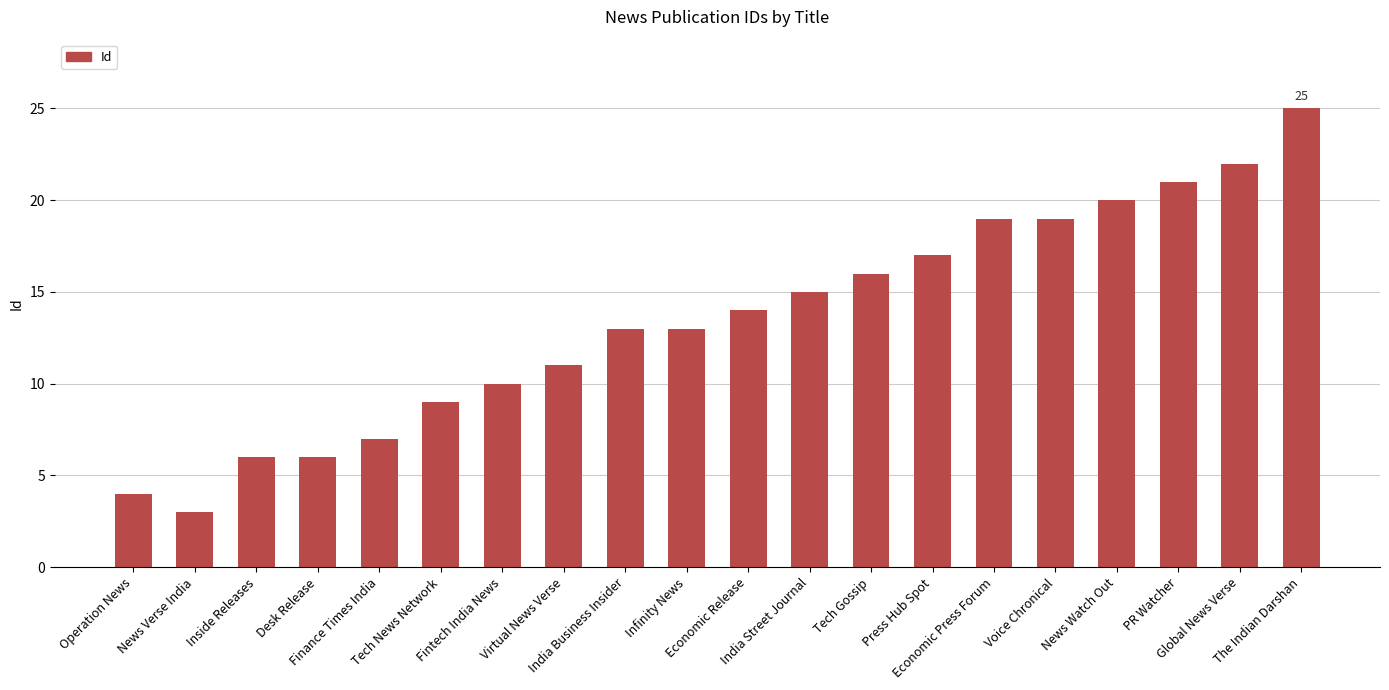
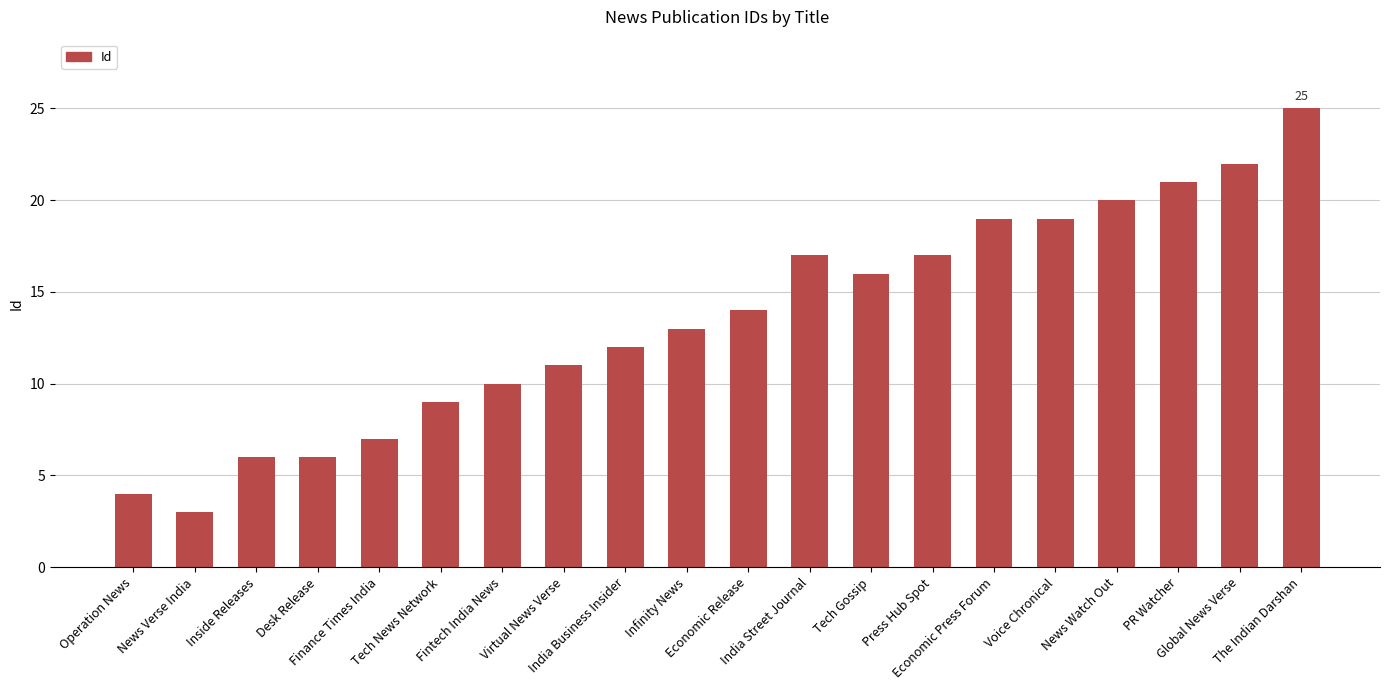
  {
    "Operation News": 4,
    "News Verse India": 3,
    "Inside Releases": 6,
    "Desk Release": 6,
    "Finance Times India": 7,
    "Tech News Network": 9,
    "Fintech India News": 10,
    "Virtual News Verse": 11,
-   "India Business Insider": 13,
+   "India Business Insider": 12,
    "Infinity News": 13,
    "Economic Release": 14,
-   "India Street Journal": 15,
+   "India Street Journal": 17,
    "Tech Gossip": 16,
    "Press Hub Spot": 17,
    "Economic Press Forum": 19,
    "Voice Chronical": 19,
    "News Watch Out": 20,
    "PR Watcher": 21,
    "Global News Verse": 22
  }
